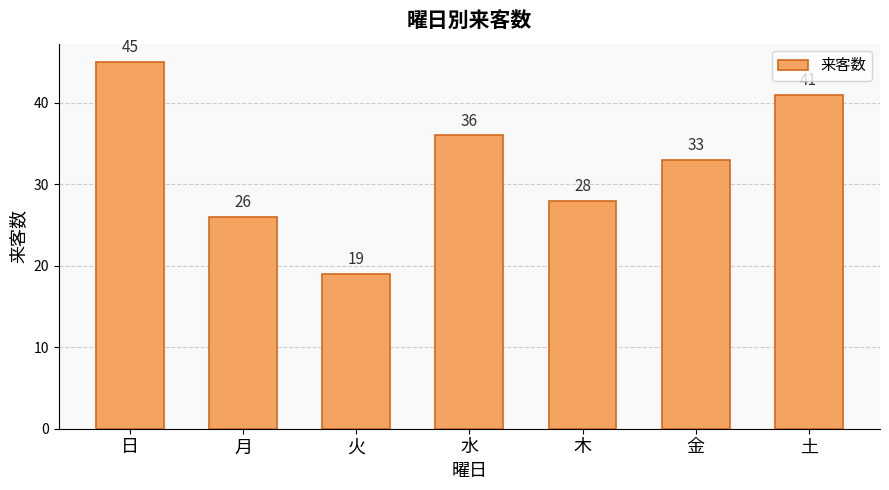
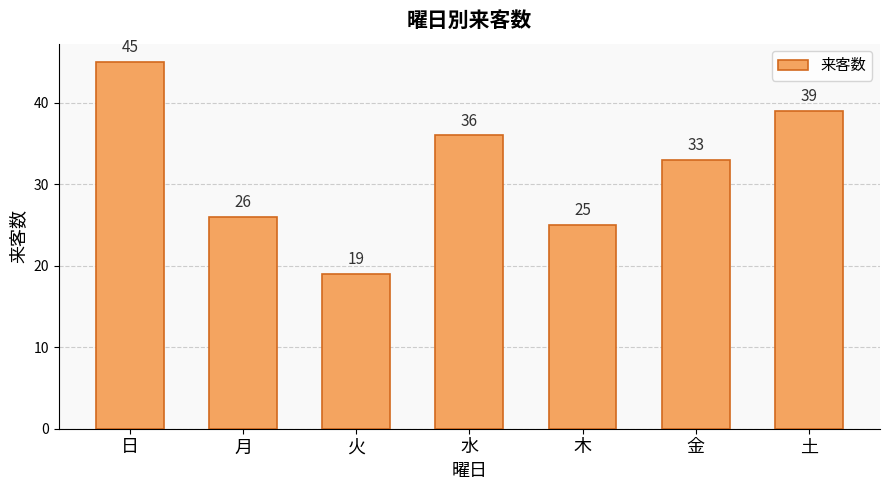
  {
    "日": 45,
    "月": 26,
    "火": 19,
    "水": 36,
-   "木": 28,
+   "木": 25,
    "金": 33,
-   "土": 41
+   "土": 39
  }
